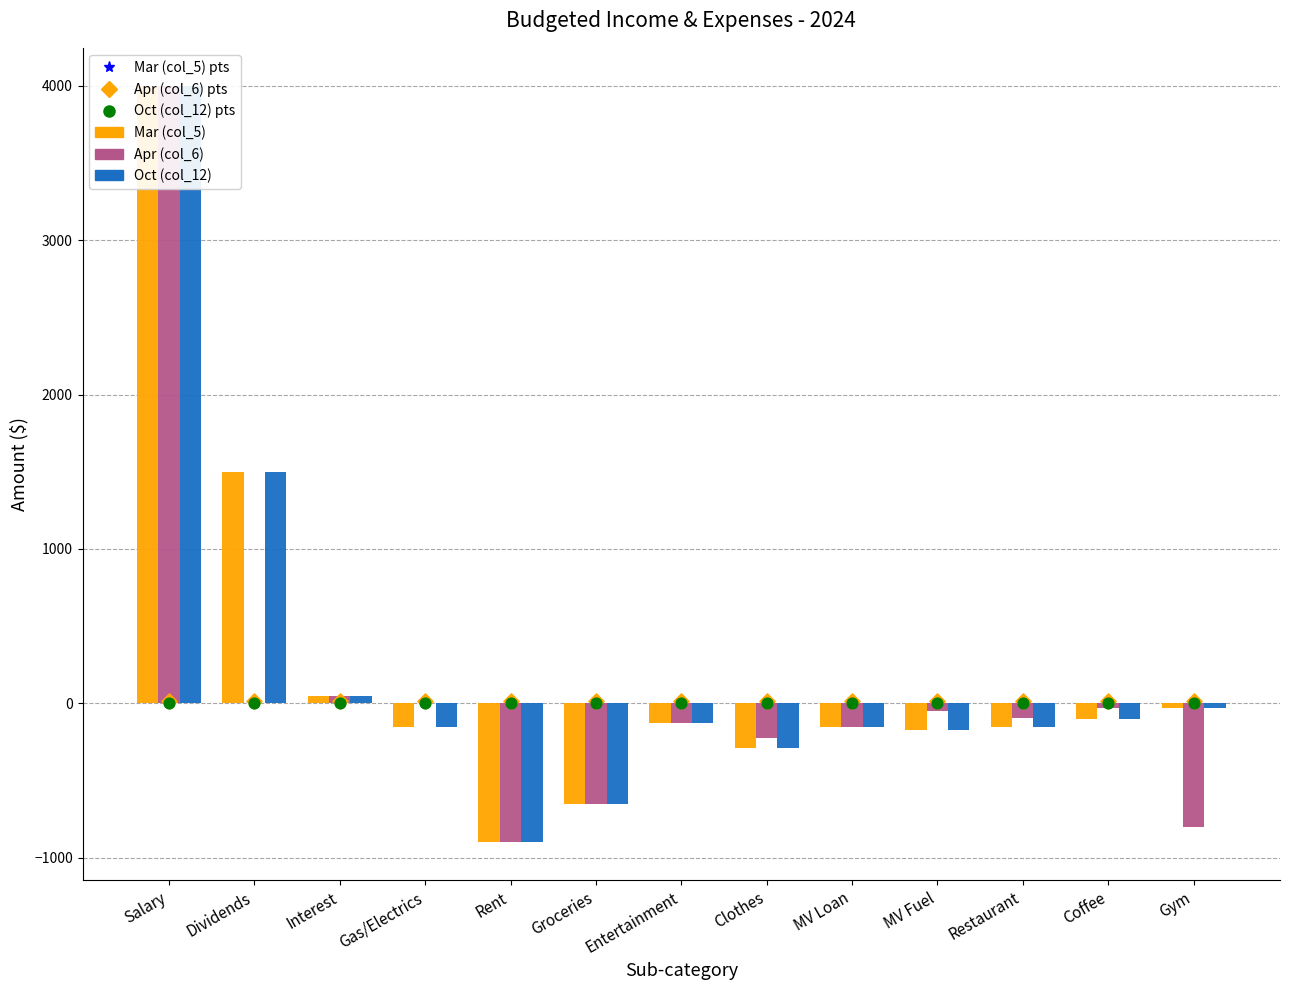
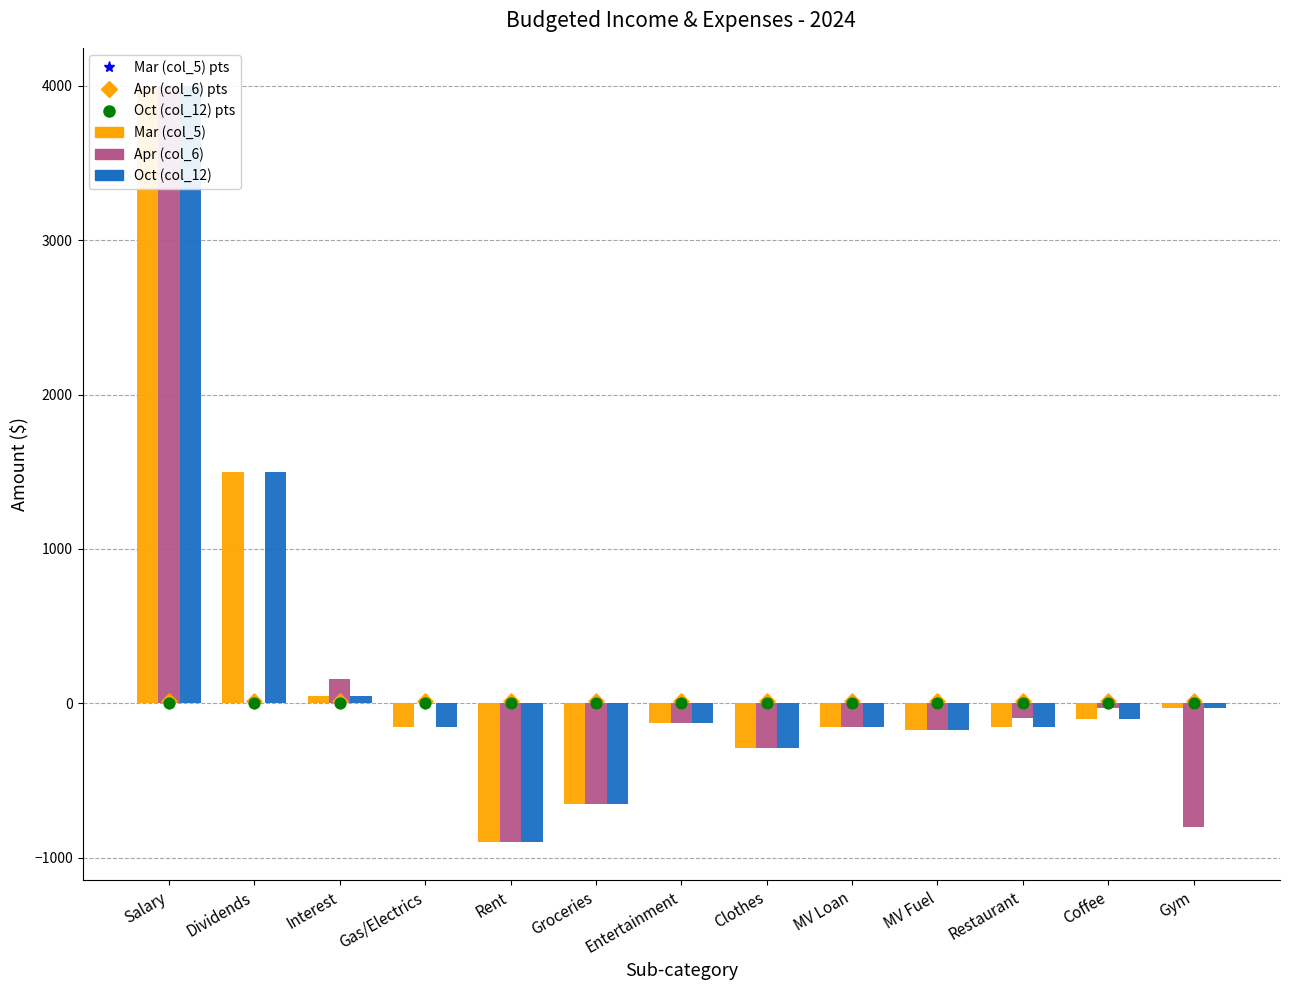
  {
    "Apr (col_6)": {
      "Dividends": 0,
-     "Interest": 50,
+     "Interest": 160,
      "Gas/Electrics": 0,
      "Rent": -900,
      "Groceries": -650,
      "Entertainment": -130,
-     "Clothes": -220,
+     "Clothes": -290,
      "MV Loan": -150,
-     "MV Fuel": -50,
+     "MV Fuel": -170,
      "Restaurant": -100,
      "Coffee": -30,
      "Gym": -800
    },
    "Oct (col_12)": {
      "Dividends": 1500,
      "Interest": 50,
      "Gas/Electrics": -150,
      "Rent": -900,
      "Groceries": -650,
      "Entertainment": -130,
      "Clothes": -290,
      "MV Loan": -150,
      "MV Fuel": -170,
      "Restaurant": -150,
      "Coffee": -100,
      "Gym": -30
    }
  }
